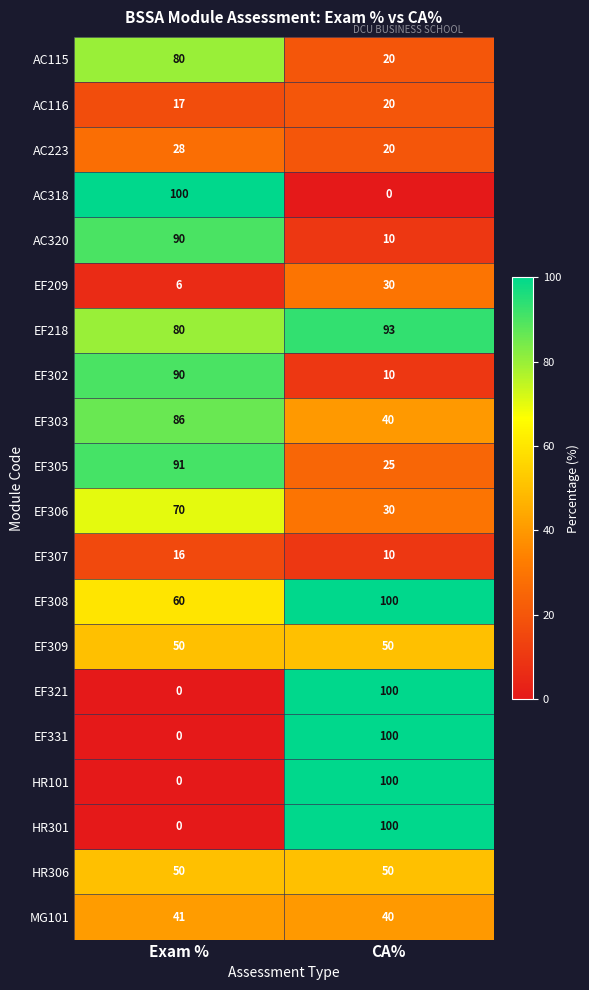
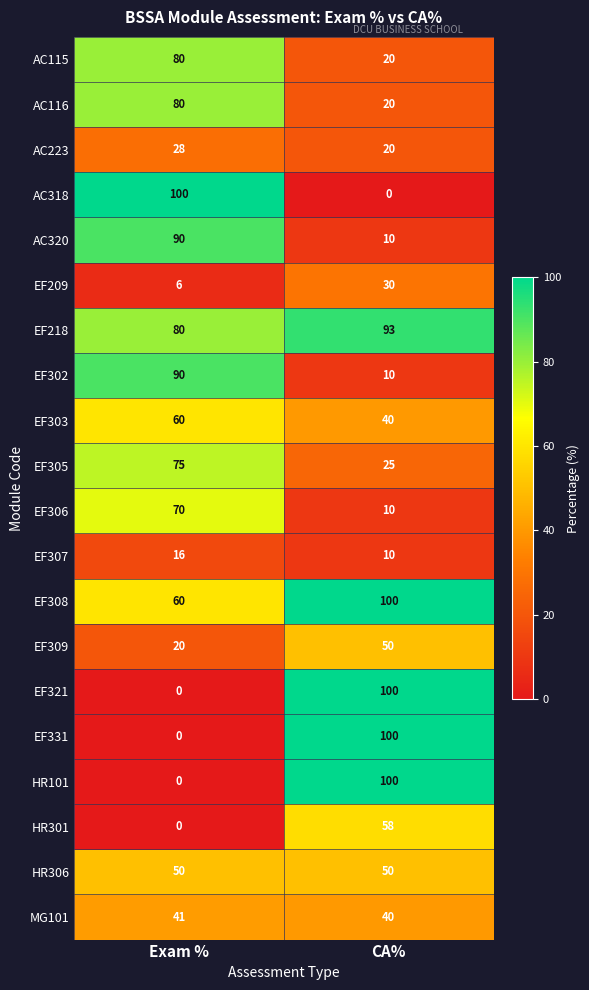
  {
    "AC115": {
      "Exam %": 80,
      "CA%": 20
    },
    "AC116": {
-     "Exam %": 17,
+     "Exam %": 80,
      "CA%": 20
    },
    "AC223": {
      "Exam %": 28,
      "CA%": 20
    },
    "AC318": {
      "Exam %": 100,
      "CA%": 0
    },
    "AC320": {
      "Exam %": 90,
      "CA%": 10
    },
    "EF209": {
      "Exam %": 6,
      "CA%": 30
    },
    "EF218": {
      "Exam %": 80,
      "CA%": 93
    },
    "EF302": {
      "Exam %": 90,
      "CA%": 10
    },
    "EF303": {
-     "Exam %": 86,
+     "Exam %": 60,
      "CA%": 40
    },
    "EF305": {
-     "Exam %": 91,
+     "Exam %": 75,
      "CA%": 25
    },
    "EF306": {
      "Exam %": 70,
-     "CA%": 30
+     "CA%": 10
    },
    "EF307": {
      "Exam %": 16,
      "CA%": 10
    },
    "EF308": {
      "Exam %": 60,
      "CA%": 100
    },
    "EF309": {
-     "Exam %": 50,
+     "Exam %": 20,
      "CA%": 50
    },
    "EF321": {
      "Exam %": 0,
      "CA%": 100
    },
    "EF331": {
      "Exam %": 0,
      "CA%": 100
    },
    "HR101": {
      "Exam %": 0,
      "CA%": 100
    },
    "HR301": {
      "Exam %": 0,
-     "CA%": 100
+     "CA%": 58
    },
    "HR306": {
      "Exam %": 50,
      "CA%": 50
    },
    "MG101": {
      "Exam %": 41,
      "CA%": 40
    }
  }
